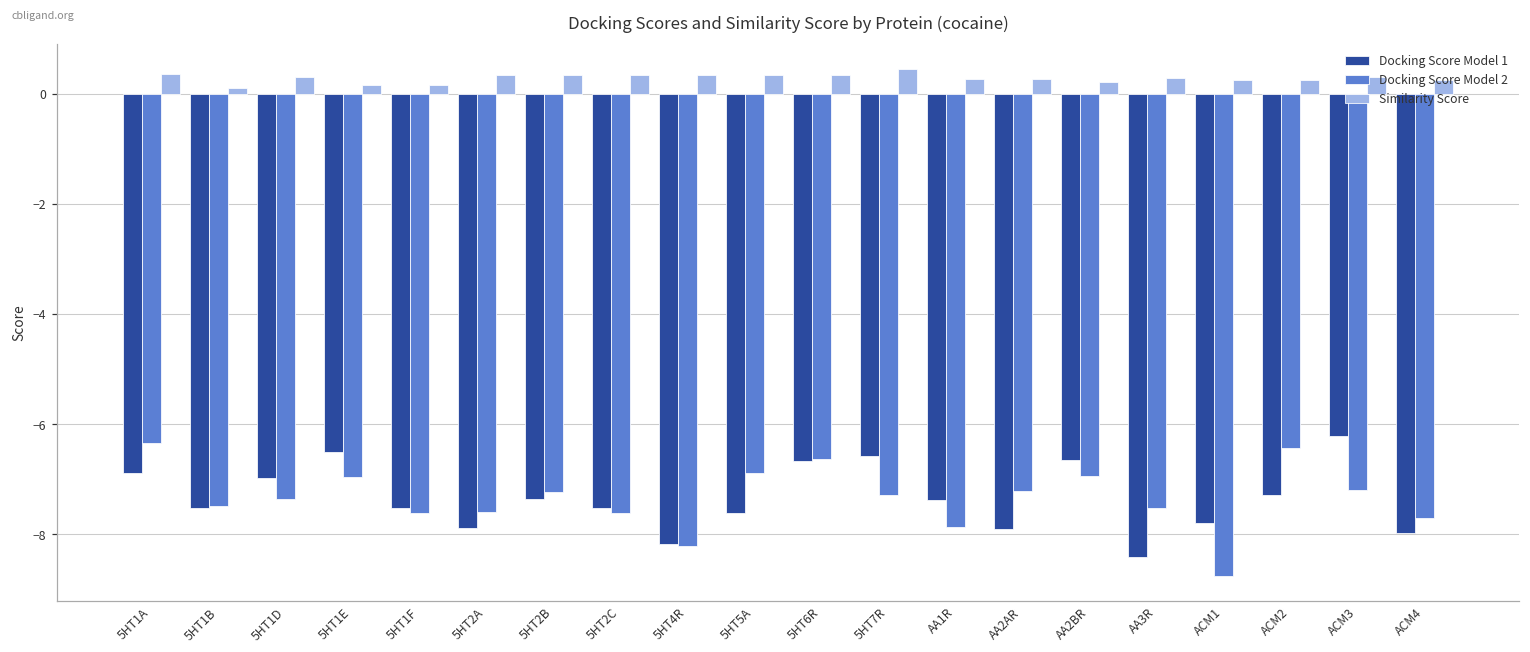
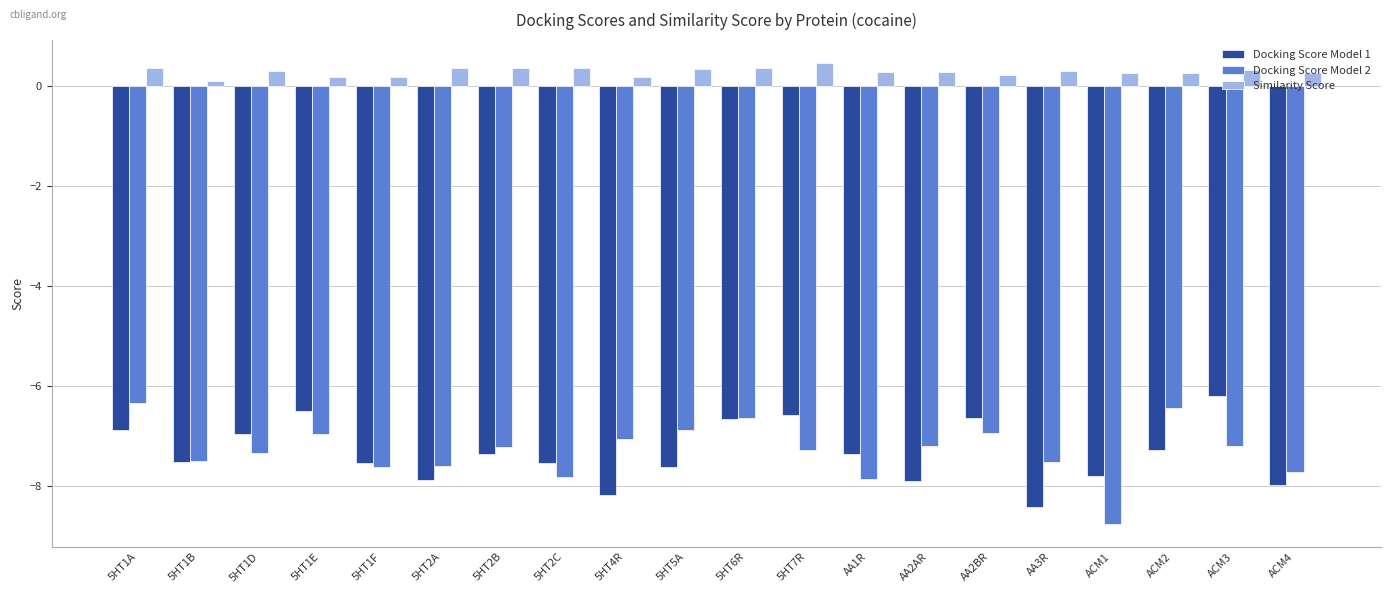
  {
    "Docking Score Model 1": {
      "5HT1A": -6.9,
      "5HT1B": -7.5,
      "5HT1D": -7.0,
      "5HT1E": -6.5,
      "5HT1F": -7.5,
      "5HT2A": -7.9,
      "5HT2B": -7.4,
      "5HT2C": -7.5,
      "5HT4R": -8.2,
      "5HT5A": -7.6,
      "5HT6R": -6.7,
      "5HT7R": -6.6,
      "AA1R": -7.4,
      "AA2AR": -7.9,
      "AA2BR": -6.7,
      "AA3R": -8.4,
      "ACM1": -7.8,
      "ACM2": -7.3,
      "ACM3": -6.2,
      "ACM4": -8.0
    },
    "Docking Score Model 2": {
      "5HT1A": -6.3,
      "5HT1B": -7.5,
      "5HT1D": -7.4,
      "5HT1E": -7.0,
      "5HT1F": -7.6,
      "5HT2A": -7.6,
      "5HT2B": -7.2,
-     "5HT2C": -7.6,
-     "5HT4R": -8.2,
+     "5HT2C": -7.8,
+     "5HT4R": -7.1,
      "5HT5A": -6.9,
      "5HT6R": -6.6,
      "5HT7R": -7.3,
      "AA1R": -7.9,
      "AA2AR": -7.2,
      "AA2BR": -6.9,
      "AA3R": -7.5,
      "ACM1": -8.8,
      "ACM2": -6.4,
      "ACM3": -7.2,
      "ACM4": -7.7
    },
    "Similarity Score": {
      "5HT1A": 0.4,
      "5HT1B": 0.1,
      "5HT1D": 0.3,
      "5HT1E": 0.2,
      "5HT1F": 0.2,
      "5HT2A": 0.4,
      "5HT2B": 0.4,
      "5HT2C": 0.4,
-     "5HT4R": 0.4,
+     "5HT4R": 0.2,
      "5HT5A": 0.3,
      "5HT6R": 0.4,
      "5HT7R": 0.5,
      "AA1R": 0.3,
      "AA2AR": 0.3,
      "AA2BR": 0.2,
      "AA3R": 0.3,
      "ACM1": 0.3,
      "ACM2": 0.3,
      "ACM3": 0.3,
      "ACM4": 0.3
    }
  }
